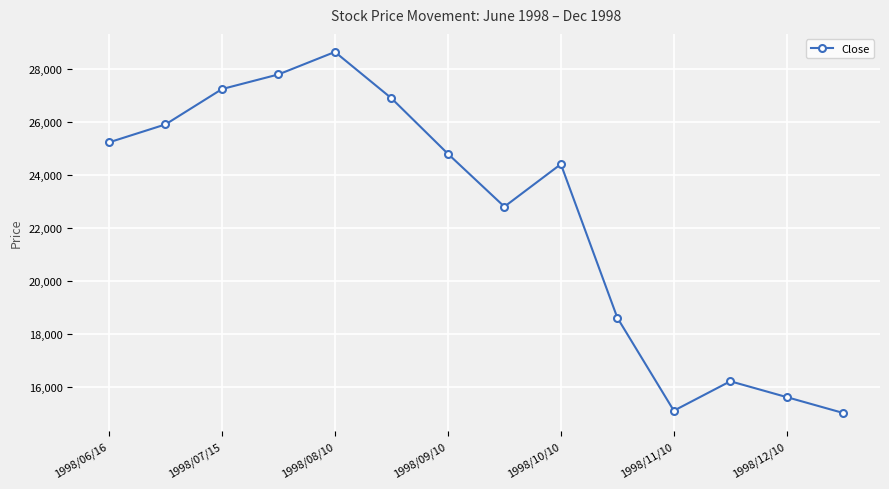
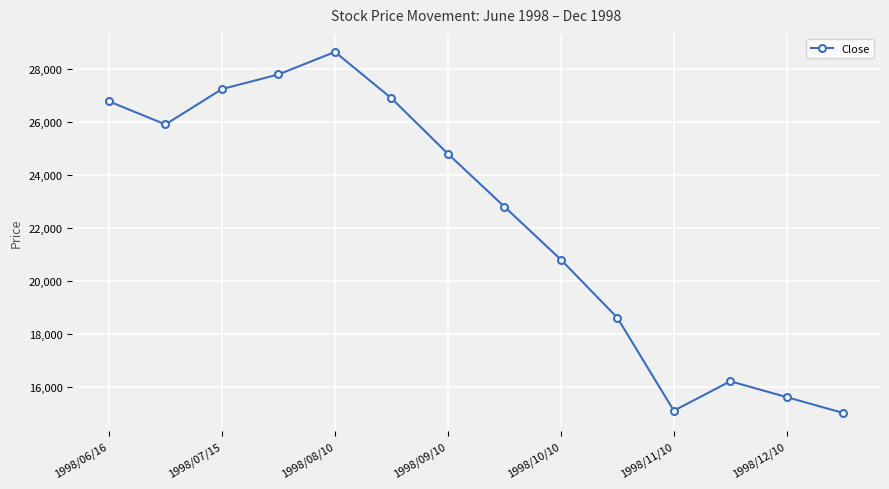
  {
-   "1998/06/16": "25,200",
+   "1998/06/16": "26,800",
    "1998/07/15": "27,200",
    "1998/08/10": "28,700",
    "1998/09/10": "24,800",
-   "1998/10/10": "24,400",
+   "1998/10/10": "20,800",
    "1998/11/10": "15,100",
    "1998/12/10": "15,600"
  }
